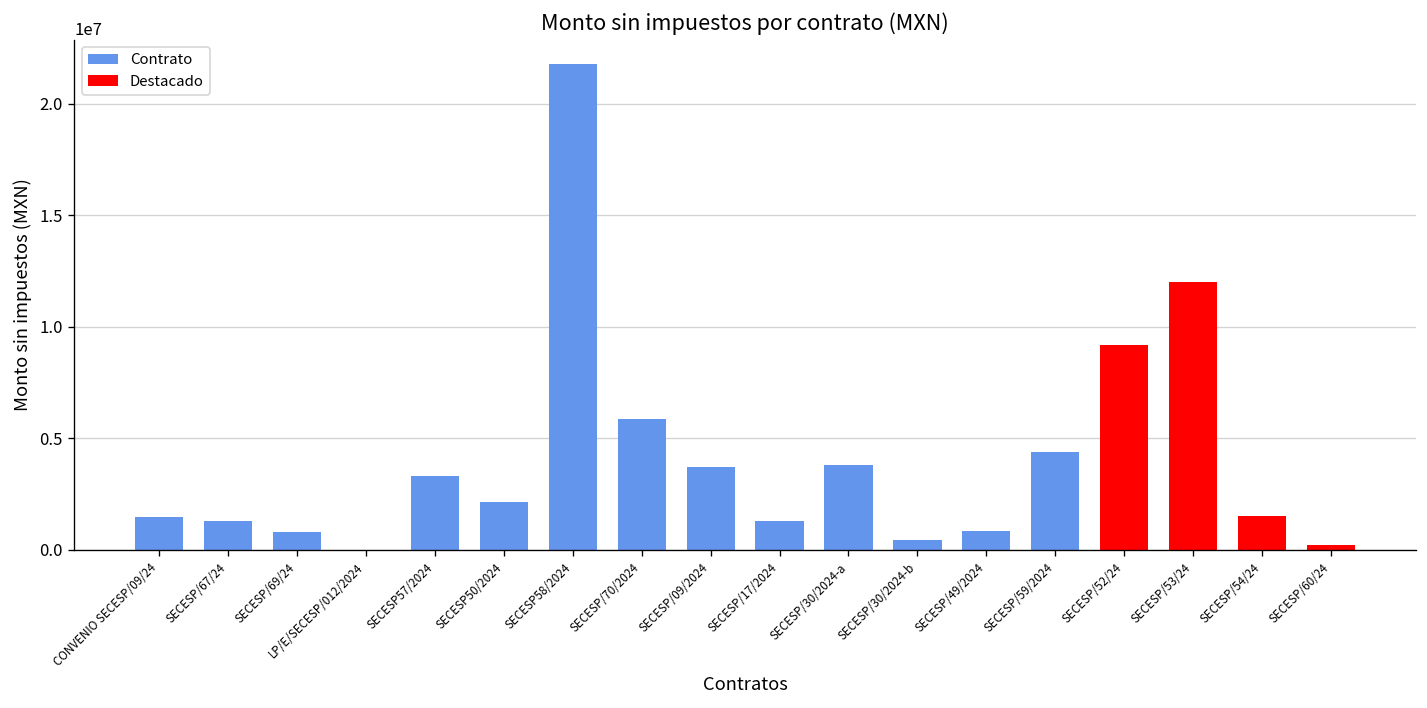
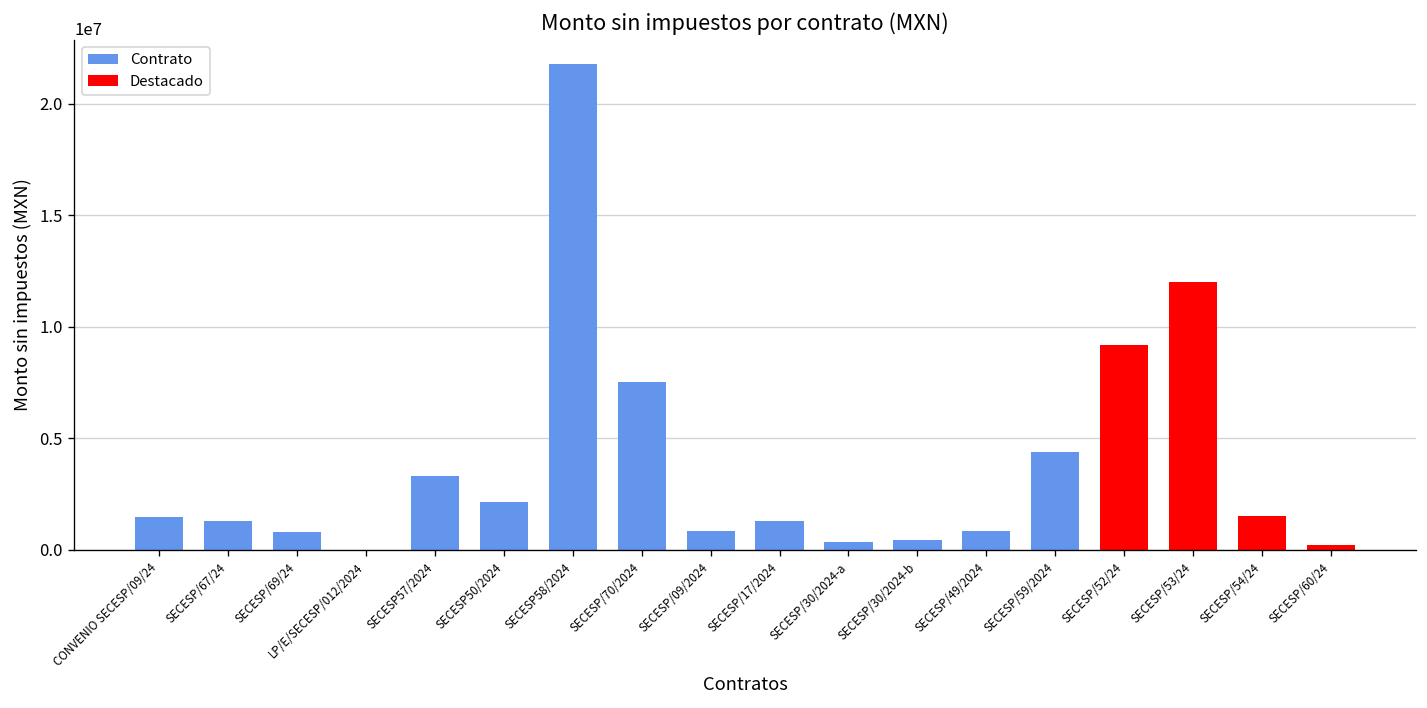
  {
    "CONVENIO SECESP/09/24": 1500000,
    "SECESP/67/24": 1300000,
    "SECESP/69/24": 800000,
    "LP/E/SECESP/012/2024": 0,
    "SECESP57/2024": 3300000,
    "SECESP50/2024": 2200000,
    "SECESP58/2024": 21800000,
-   "SECESP/70/2024": 5800000,
-   "SECESP/09/2024": 3700000,
+   "SECESP/70/2024": 7500000,
+   "SECESP/09/2024": 800000,
    "SECESP/17/2024": 1300000,
-   "SECESP/30/2024-a": 3800000,
+   "SECESP/30/2024-a": 300000,
    "SECESP/30/2024-b": 500000,
    "SECESP/49/2024": 800000,
    "SECESP/59/2024": 4400000,
    "SECESP/52/24": 9200000,
    "SECESP/53/24": 12000000,
    "SECESP/54/24": 1500000,
    "SECESP/60/24": 200000
  }
